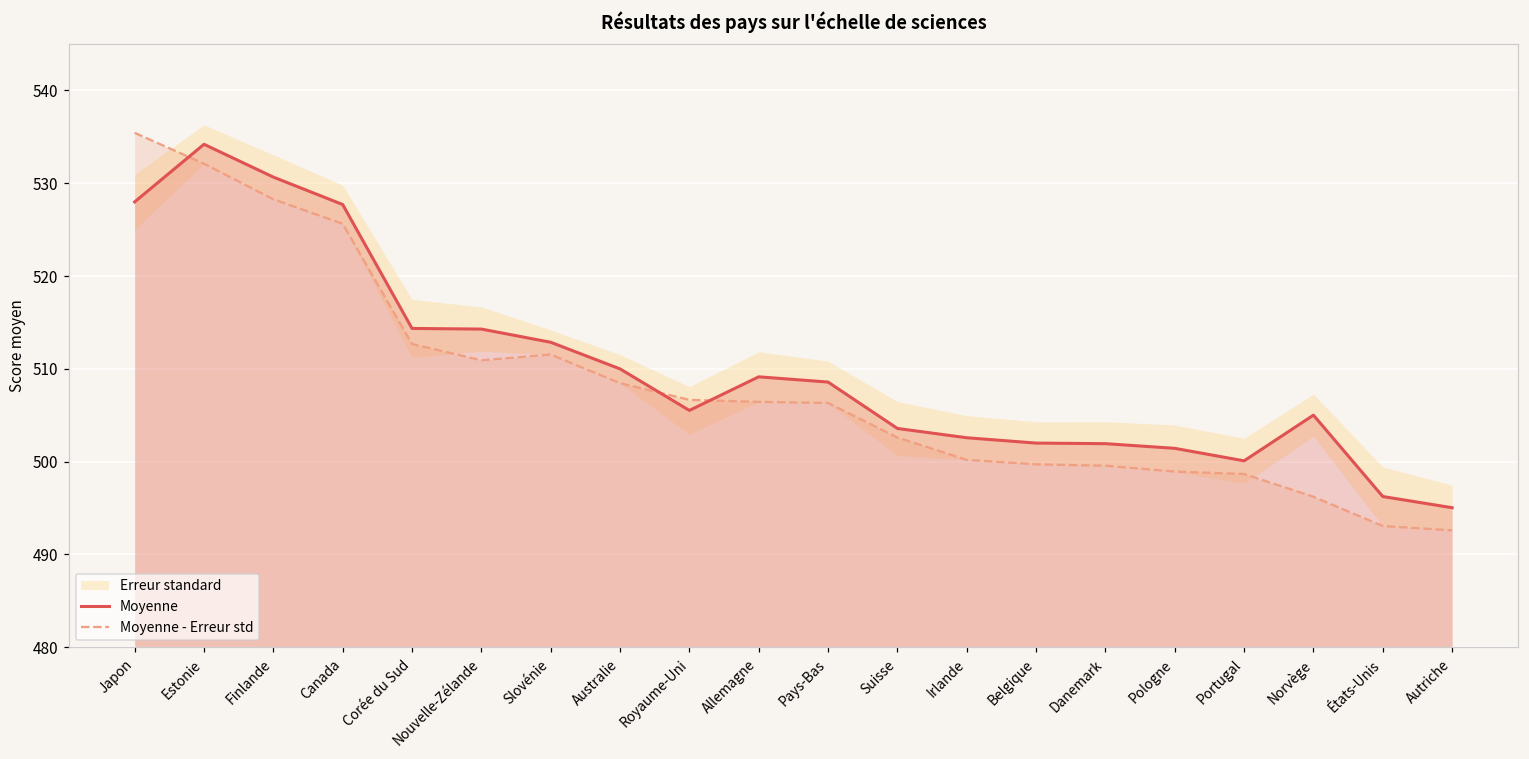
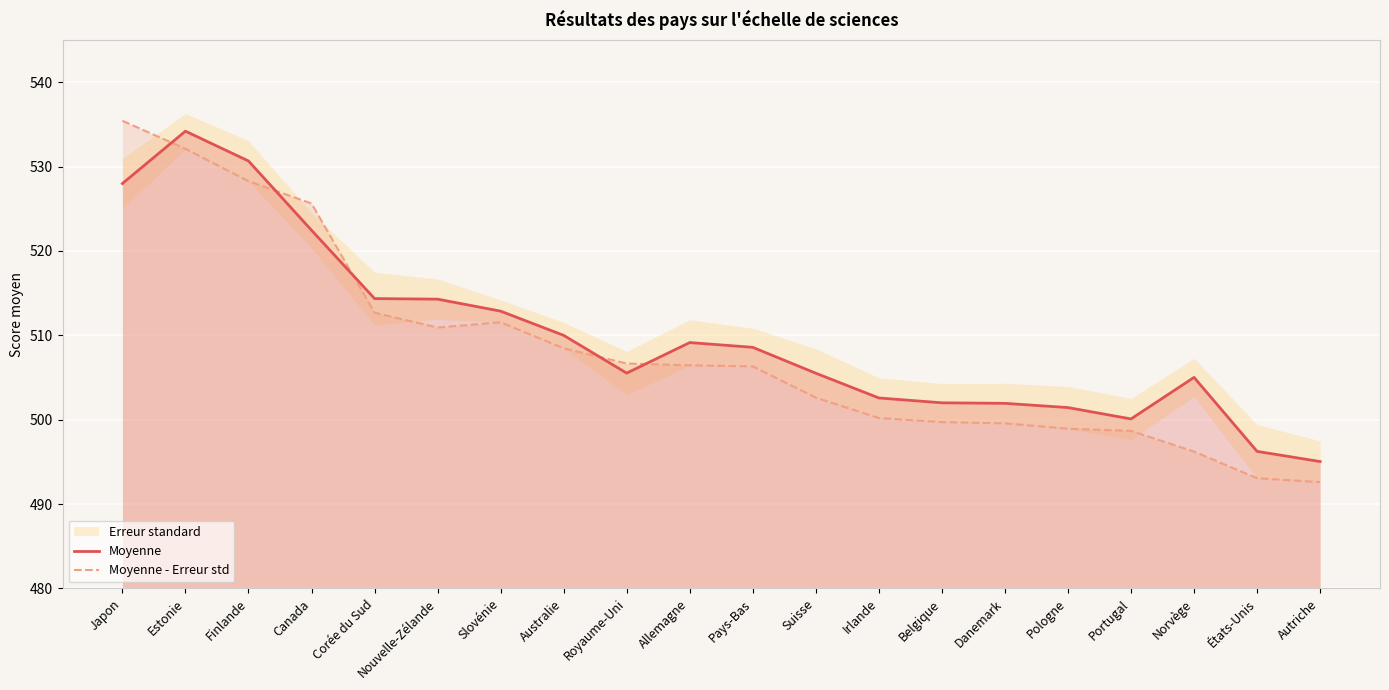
  {
    "Moyenne": {
      "Japon": 528,
      "Estonie": 534,
      "Finlande": 531,
-     "Canada": 528,
+     "Canada": 522,
      "Corée du Sud": 514,
      "Nouvelle-Zélande": 514,
      "Slovénie": 513,
      "Australie": 510,
      "Royaume-Uni": 506,
      "Allemagne": 509,
      "Pays-Bas": 509,
-     "Suisse": 504,
+     "Suisse": 506,
      "Irlande": 503,
      "Belgique": 502,
      "Danemark": 502,
      "Pologne": 501,
      "Portugal": 500,
      "Norvège": 505,
      "États-Unis": 496,
      "Autriche": 495
    }
  }
